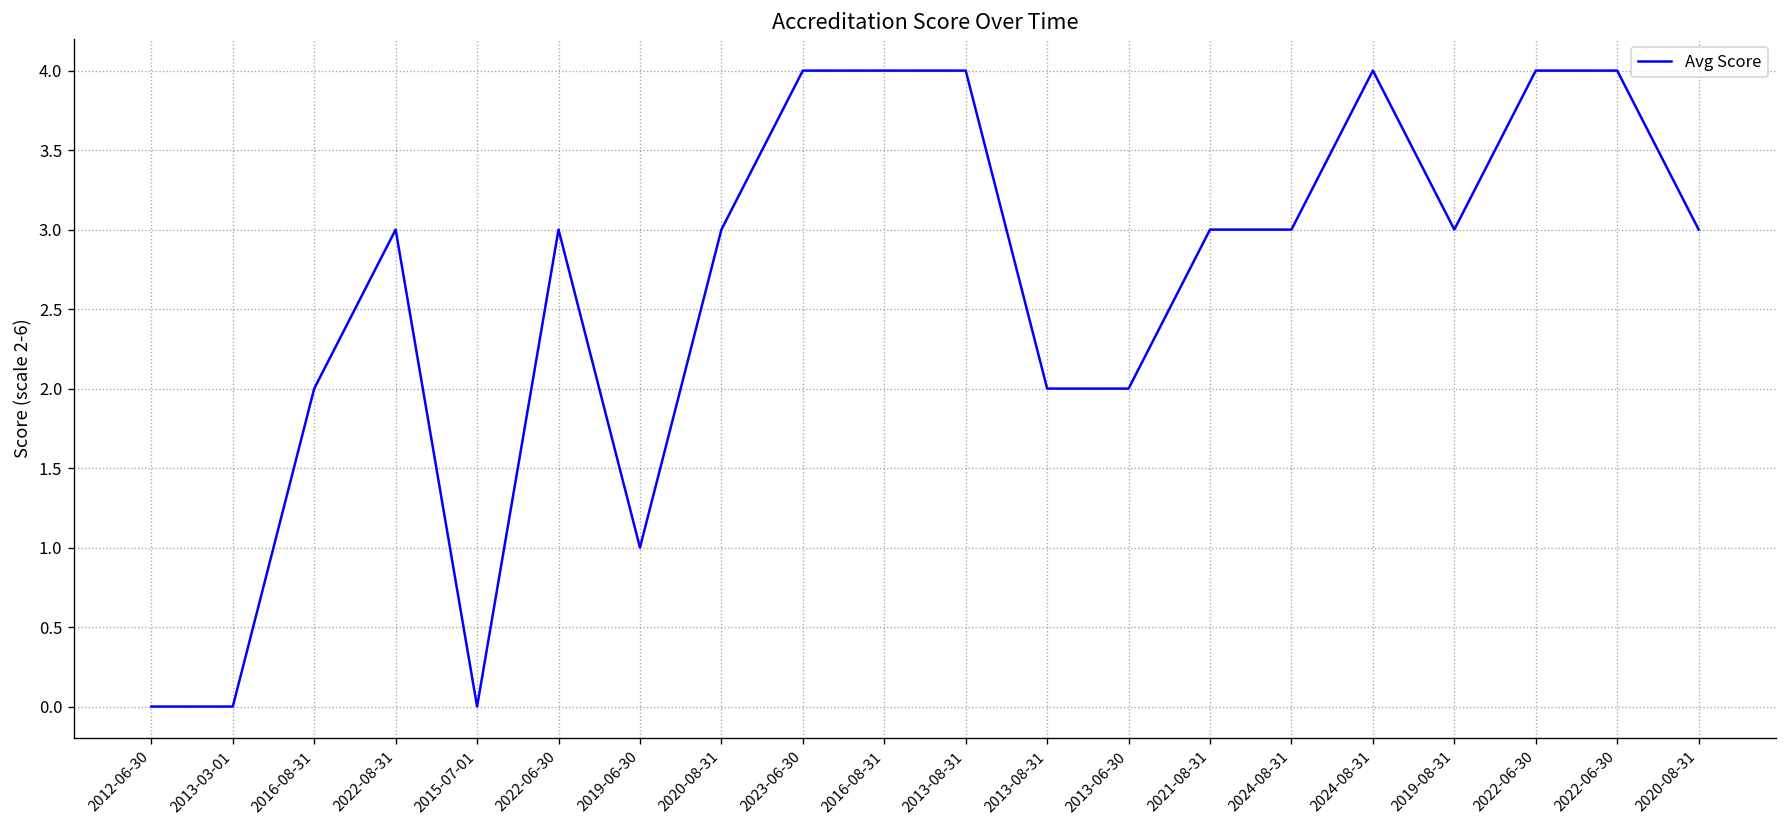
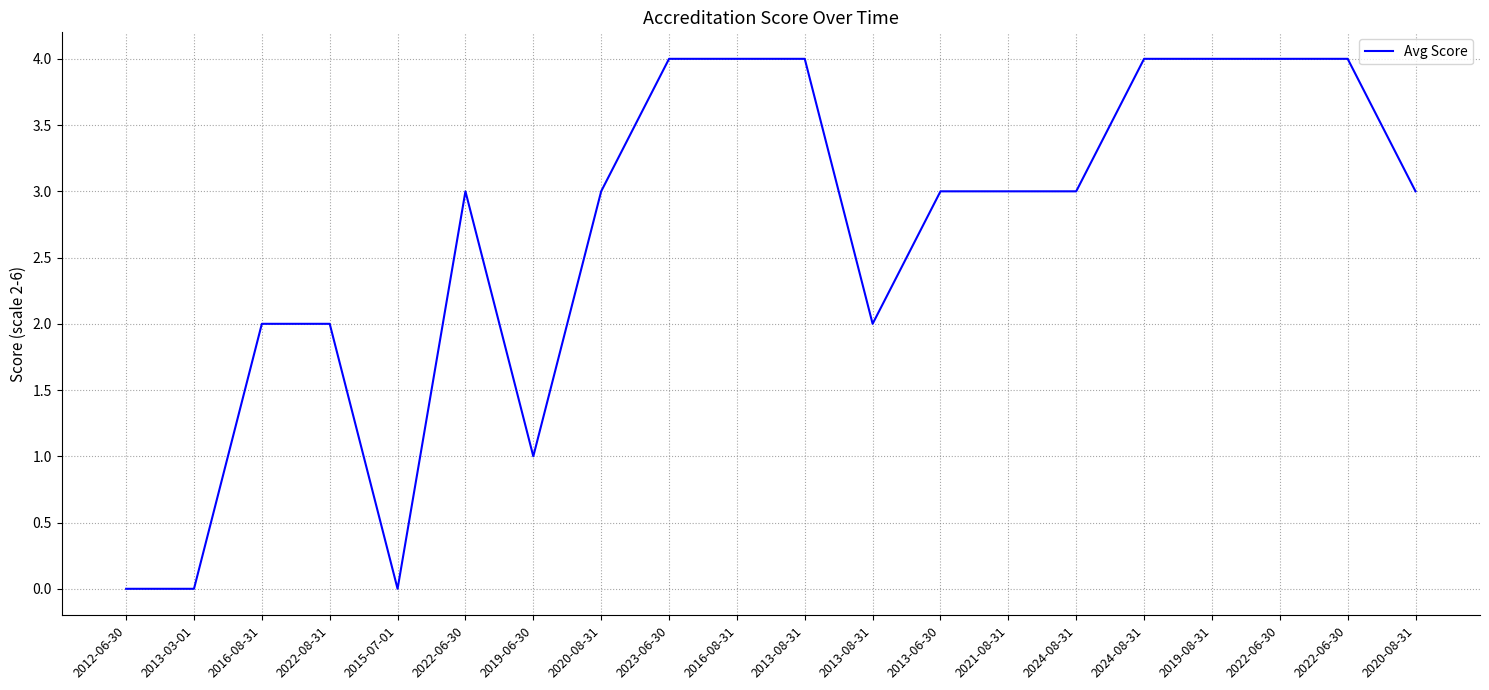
  {
    "2012-06-30": 0,
    "2013-03-01": 0,
-   "2022-08-31": 3,
+   "2022-08-31": 2,
    "2015-07-01": 0,
    "2019-06-30": 1,
    "2023-06-30": 4,
-   "2013-06-30": 2,
+   "2013-06-30": 3,
    "2021-08-31": 3,
-   "2019-08-31": 3
+   "2019-08-31": 4
  }
